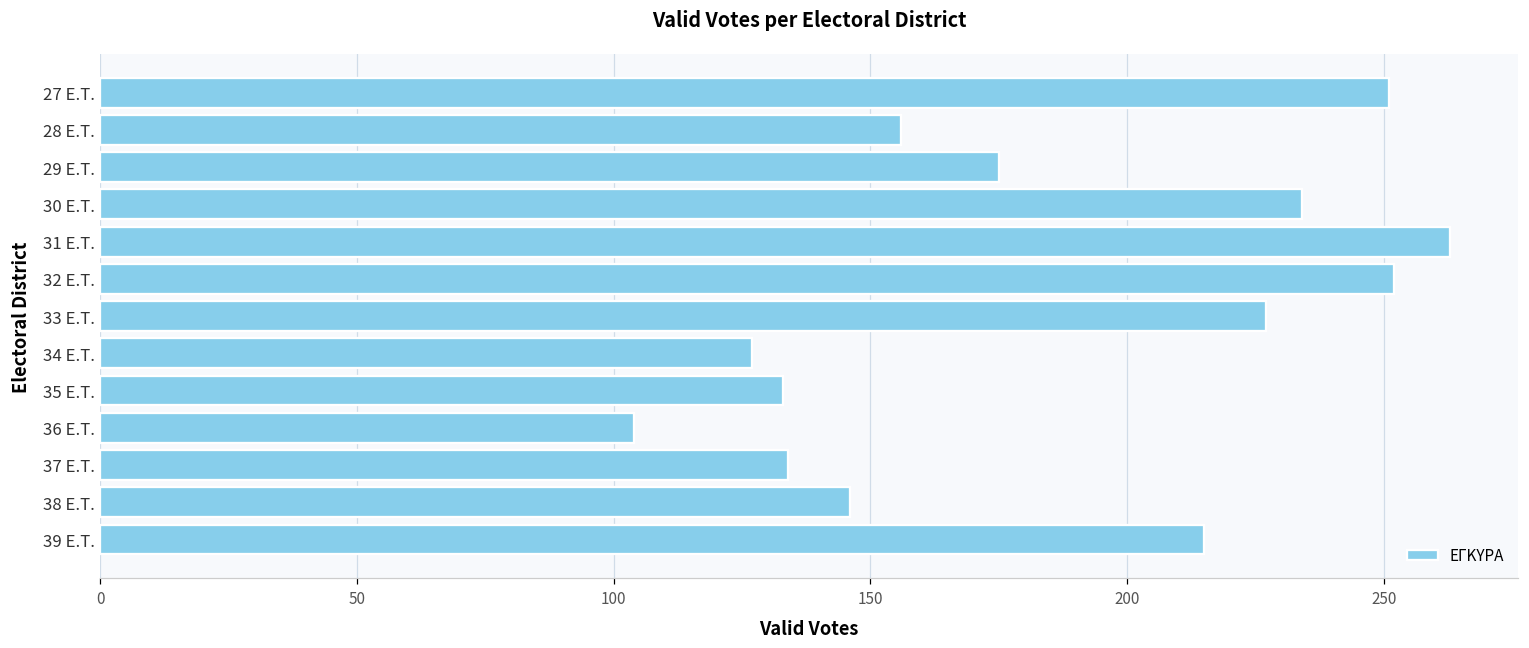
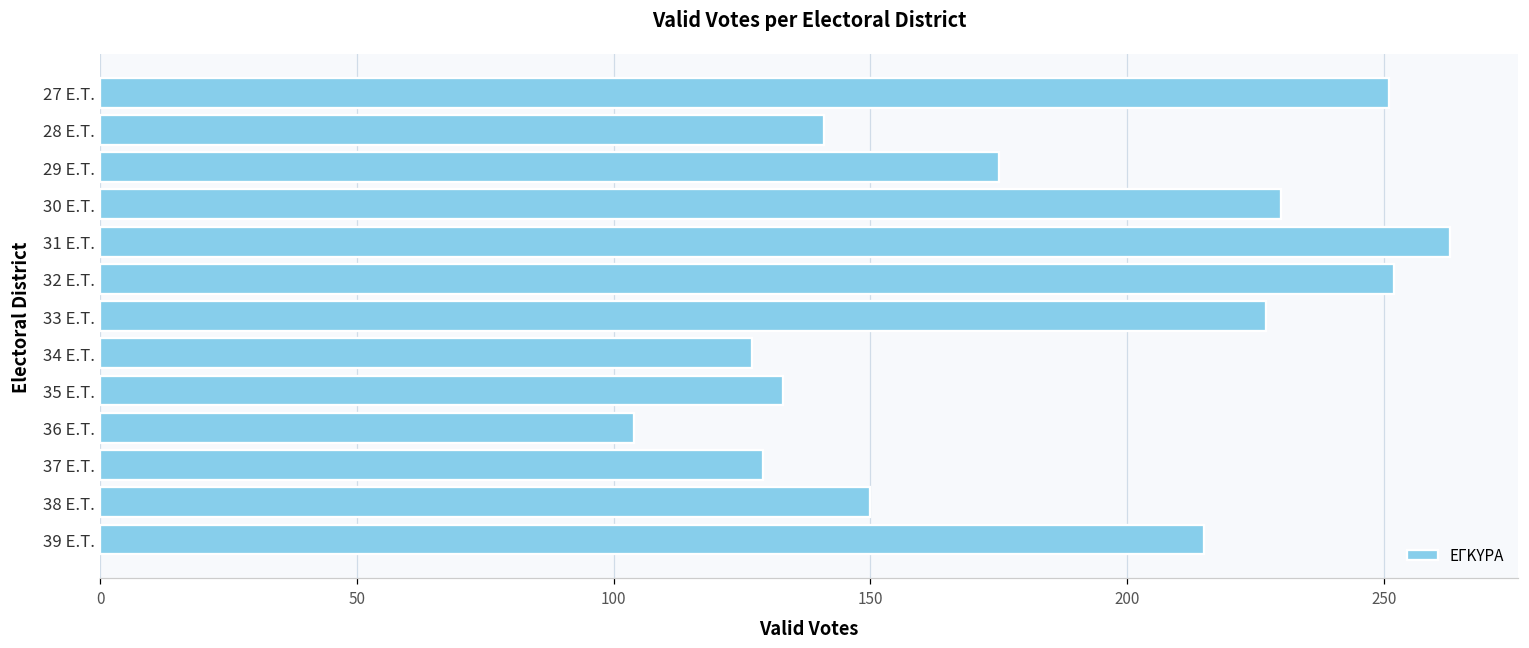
  {
    "27 E.T.": 251,
-   "28 E.T.": 156,
+   "28 E.T.": 141,
    "29 E.T.": 175,
-   "30 E.T.": 234,
+   "30 E.T.": 230,
    "31 E.T.": 263,
    "32 E.T.": 252,
    "33 E.T.": 227,
    "34 E.T.": 127,
    "35 E.T.": 133,
    "36 E.T.": 104,
-   "37 E.T.": 134,
-   "38 E.T.": 146,
+   "37 E.T.": 129,
+   "38 E.T.": 150,
    "39 E.T.": 215
  }
